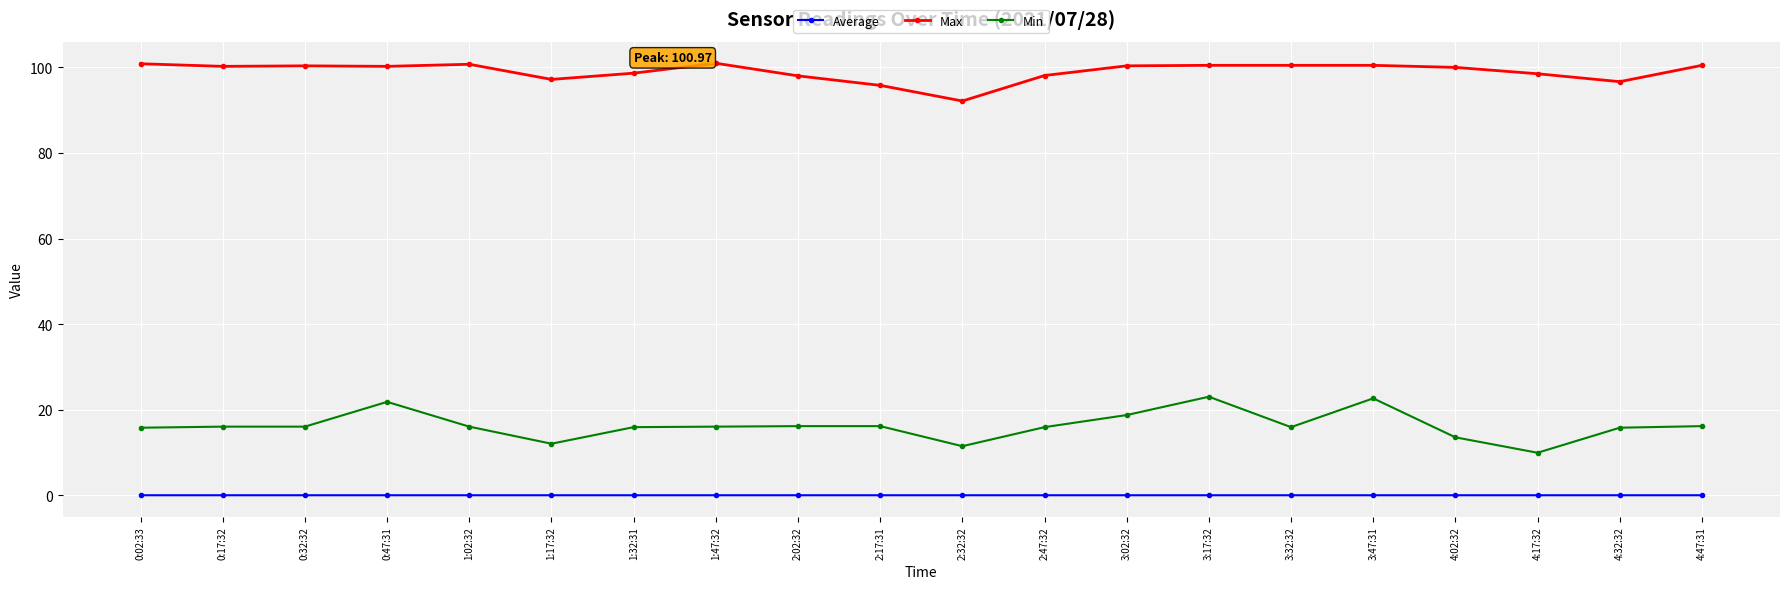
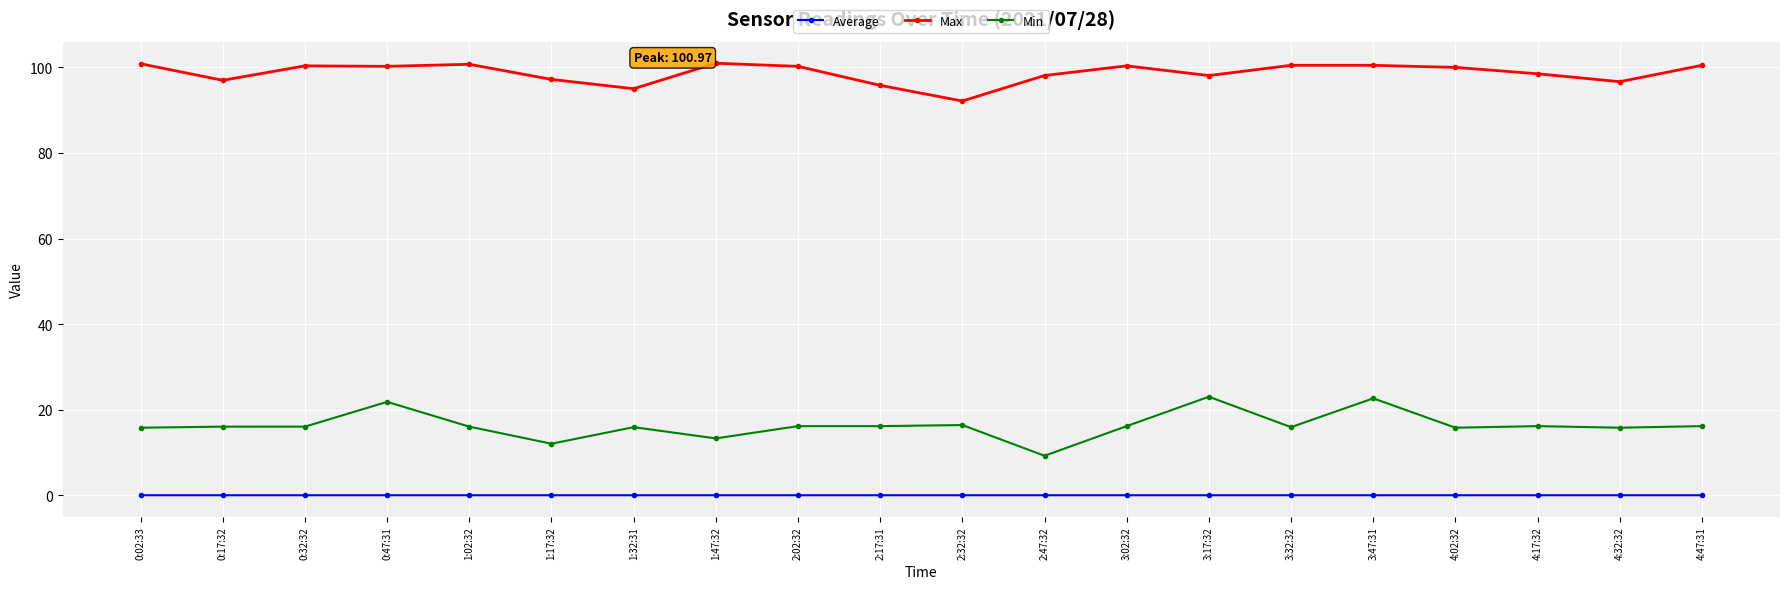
  {
    "Average": {
      "0:02:33": 0,
      "0:17:32": 0,
      "0:32:32": 0,
      "0:47:31": 0,
      "1:02:32": 0,
      "1:17:32": 0,
      "1:32:31": 0,
      "1:47:32": 0,
      "2:02:32": 0,
      "2:17:31": 0,
      "2:32:32": 0,
      "2:47:32": 0,
      "3:02:32": 0,
      "3:17:32": 0,
      "3:32:32": 0,
      "3:47:31": 0,
      "4:02:32": 0,
      "4:17:32": 0,
      "4:32:32": 0,
      "4:47:31": 0
    },
    "Max": {
      "0:02:33": 101,
-     "0:17:32": 100,
+     "0:17:32": 97,
      "0:32:32": 100,
      "0:47:31": 100,
      "1:02:32": 101,
      "1:17:32": 97,
-     "1:32:31": 99,
-     "2:02:32": 98,
+     "1:32:31": 95,
+     "2:02:32": 100,
      "2:17:31": 96,
      "2:32:32": 92,
      "2:47:32": 98,
      "3:02:32": 100,
-     "3:17:32": 100,
+     "3:17:32": 98,
      "3:32:32": 100,
      "3:47:31": 100,
      "4:02:32": 100,
      "4:17:32": 99,
      "4:32:32": 97,
      "4:47:31": 100
    },
    "Min": {
      "0:02:33": 16,
      "0:17:32": 16,
      "0:32:32": 16,
      "0:47:31": 22,
      "1:02:32": 16,
      "1:17:32": 12,
      "1:32:31": 16,
-     "1:47:32": 16,
+     "1:47:32": 13,
      "2:02:32": 16,
      "2:17:31": 16,
-     "2:32:32": 11,
-     "2:47:32": 16,
-     "3:02:32": 19,
+     "2:32:32": 16,
+     "2:47:32": 9,
+     "3:02:32": 16,
      "3:17:32": 23,
      "3:32:32": 16,
      "3:47:31": 23,
-     "4:02:32": 14,
-     "4:17:32": 10,
+     "4:02:32": 16,
+     "4:17:32": 16,
      "4:32:32": 16,
      "4:47:31": 16
    }
  }
